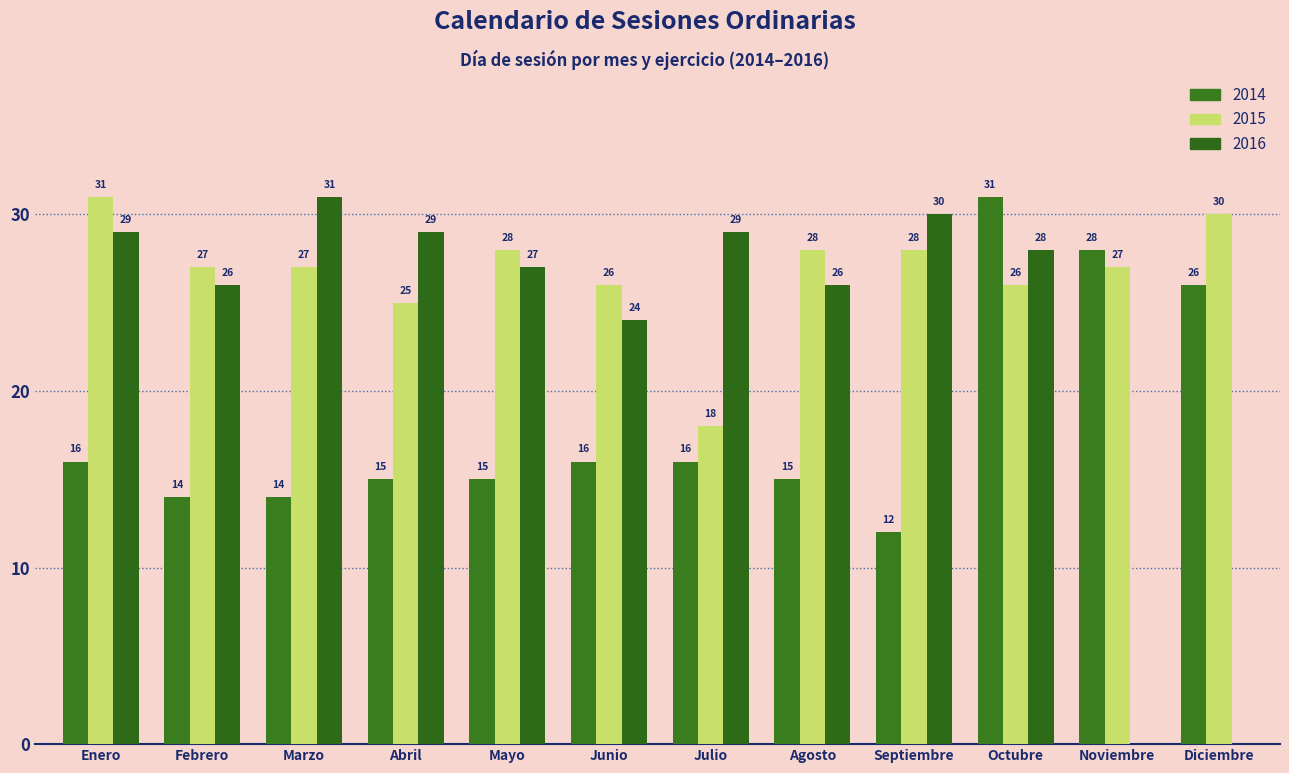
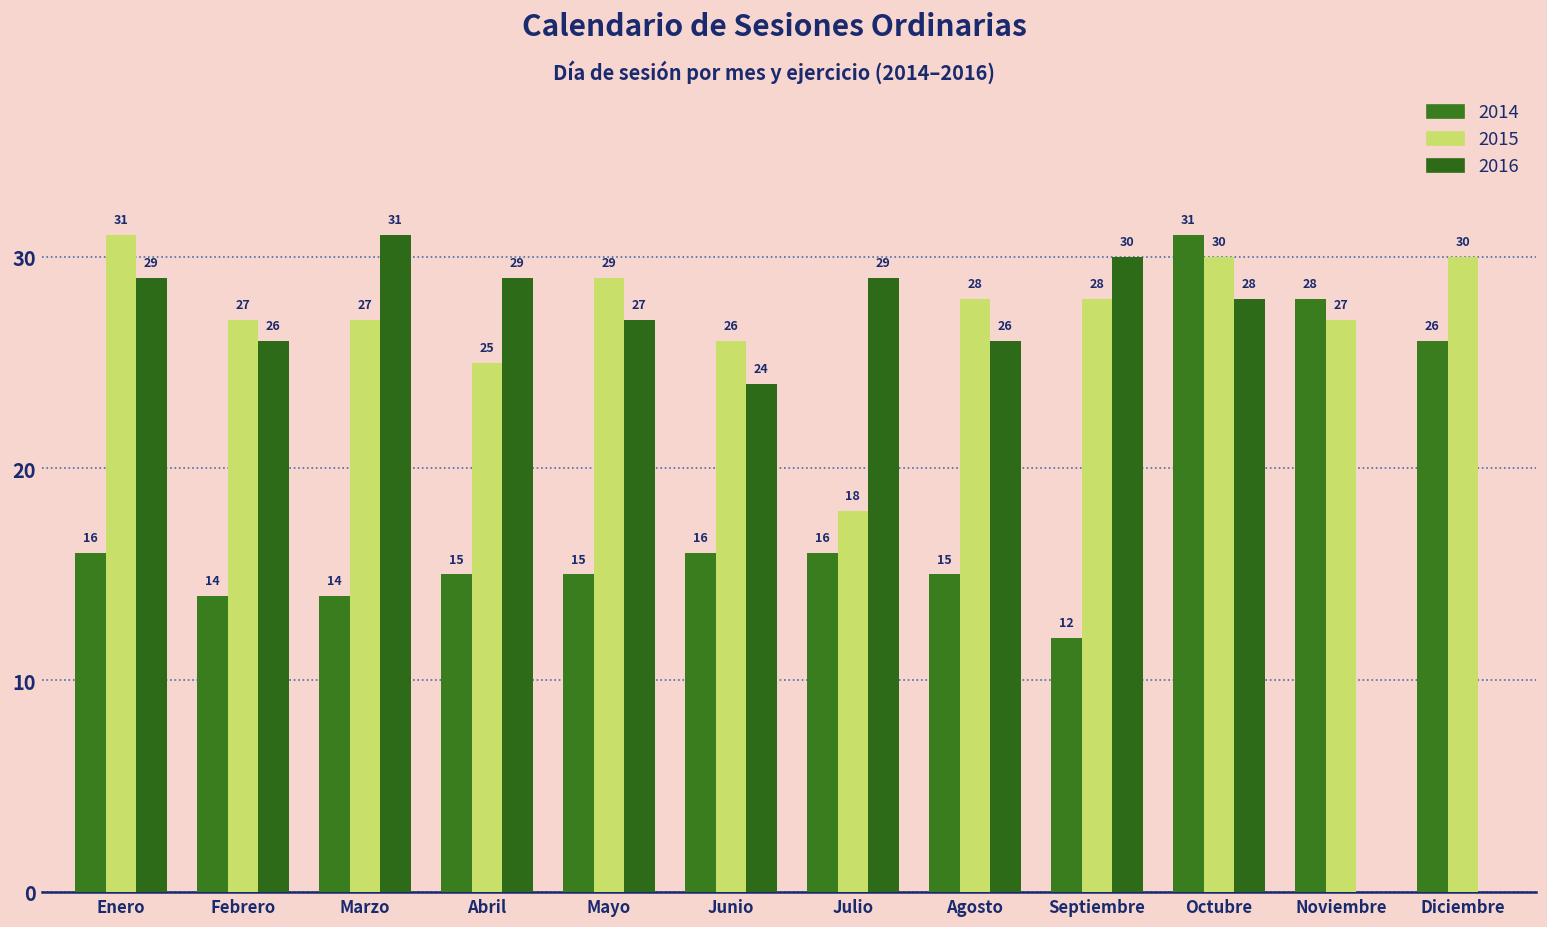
  {
    "2015": {
      "Enero": 31,
      "Febrero": 27,
      "Marzo": 27,
      "Abril": 25,
-     "Mayo": 28,
+     "Mayo": 29,
      "Junio": 26,
      "Julio": 18,
      "Agosto": 28,
      "Septiembre": 28,
-     "Octubre": 26,
+     "Octubre": 30,
      "Noviembre": 27,
      "Diciembre": 30
    }
  }
